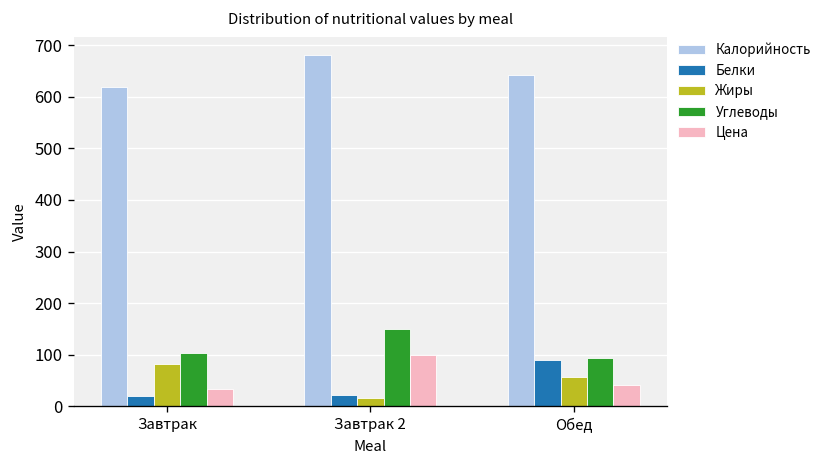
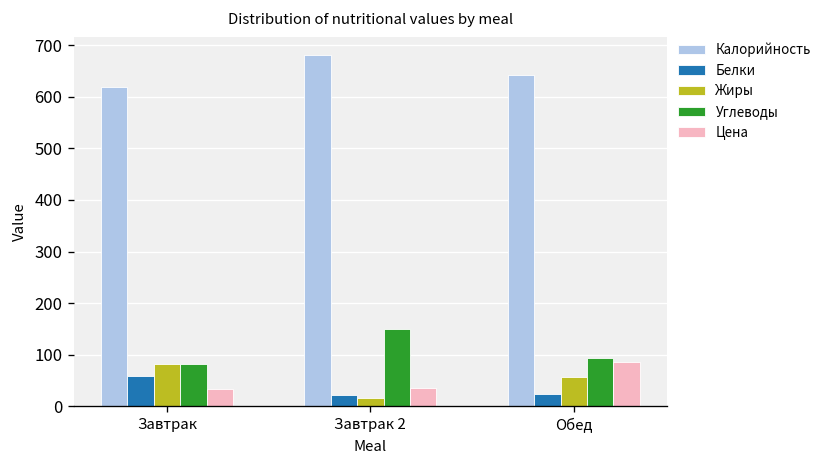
  {
    "Калорийность": {
      "Завтрак": 620,
      "Завтрак 2": 680,
      "Обед": 640
    },
    "Белки": {
-     "Завтрак": 20,
+     "Завтрак": 60,
      "Завтрак 2": 20,
-     "Обед": 90
+     "Обед": 20
    },
    "Жиры": {
      "Завтрак": 80,
      "Завтрак 2": 20,
      "Обед": 60
    },
    "Углеводы": {
-     "Завтрак": 100,
+     "Завтрак": 80,
      "Завтрак 2": 150,
      "Обед": 90
    },
    "Цена": {
      "Завтрак": 30,
-     "Завтрак 2": 100,
-     "Обед": 40
+     "Завтрак 2": 40,
+     "Обед": 90
    }
  }
